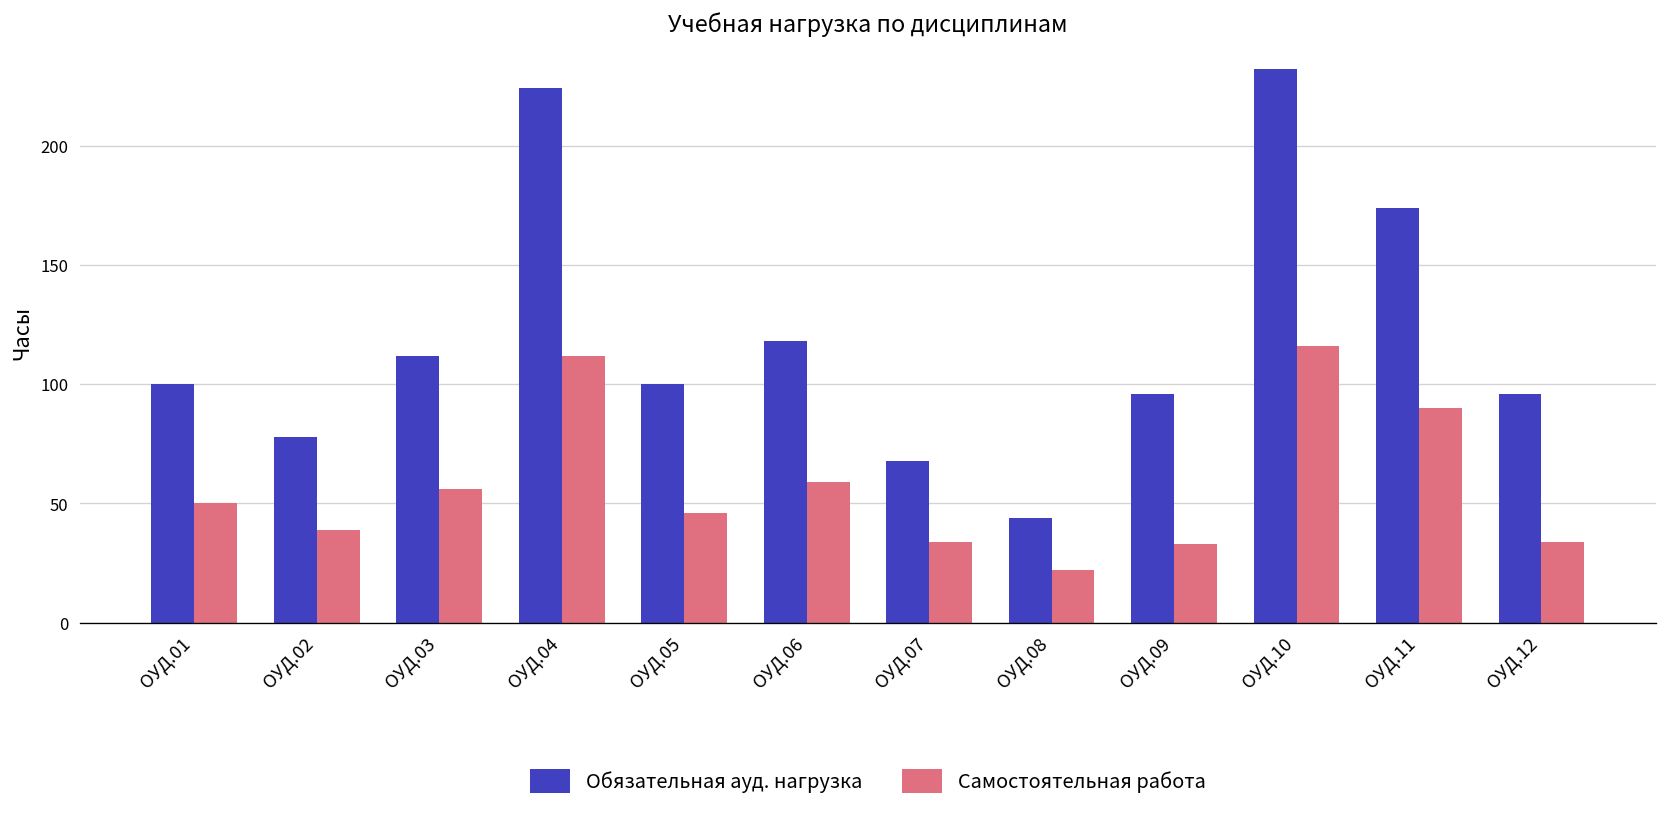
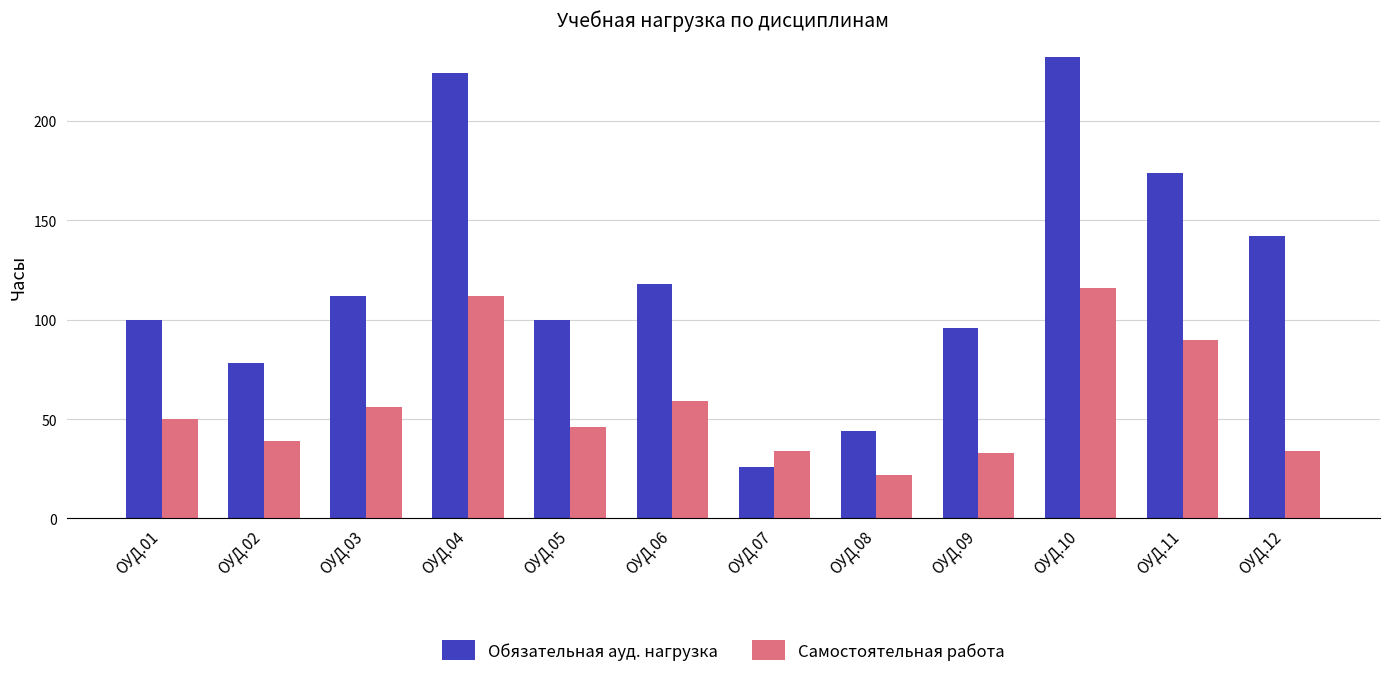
  {
    "Обязательная ауд. нагрузка": {
      "ОУД.01": 100,
      "ОУД.02": 78,
      "ОУД.03": 112,
      "ОУД.04": 224,
      "ОУД.05": 100,
      "ОУД.06": 118,
-     "ОУД.07": 68,
+     "ОУД.07": 26,
      "ОУД.08": 44,
      "ОУД.09": 96,
      "ОУД.10": 232,
      "ОУД.11": 174,
-     "ОУД.12": 96
+     "ОУД.12": 142
    },
    "Самостоятельная работа": {
      "ОУД.01": 50,
      "ОУД.02": 39,
      "ОУД.03": 56,
      "ОУД.04": 112,
      "ОУД.05": 46,
      "ОУД.06": 59,
      "ОУД.07": 34,
      "ОУД.08": 22,
      "ОУД.09": 33,
      "ОУД.10": 116,
      "ОУД.11": 90,
      "ОУД.12": 34
    }
  }
